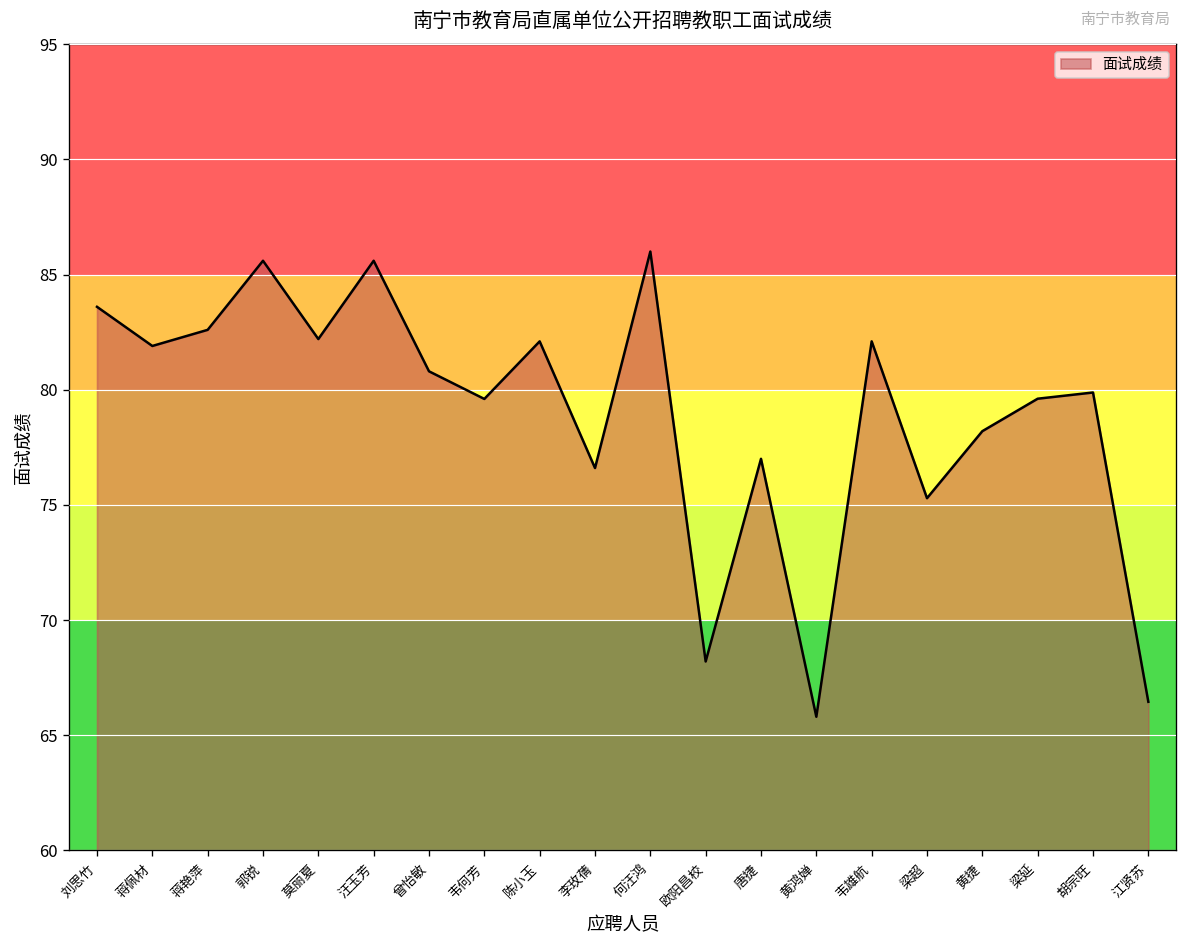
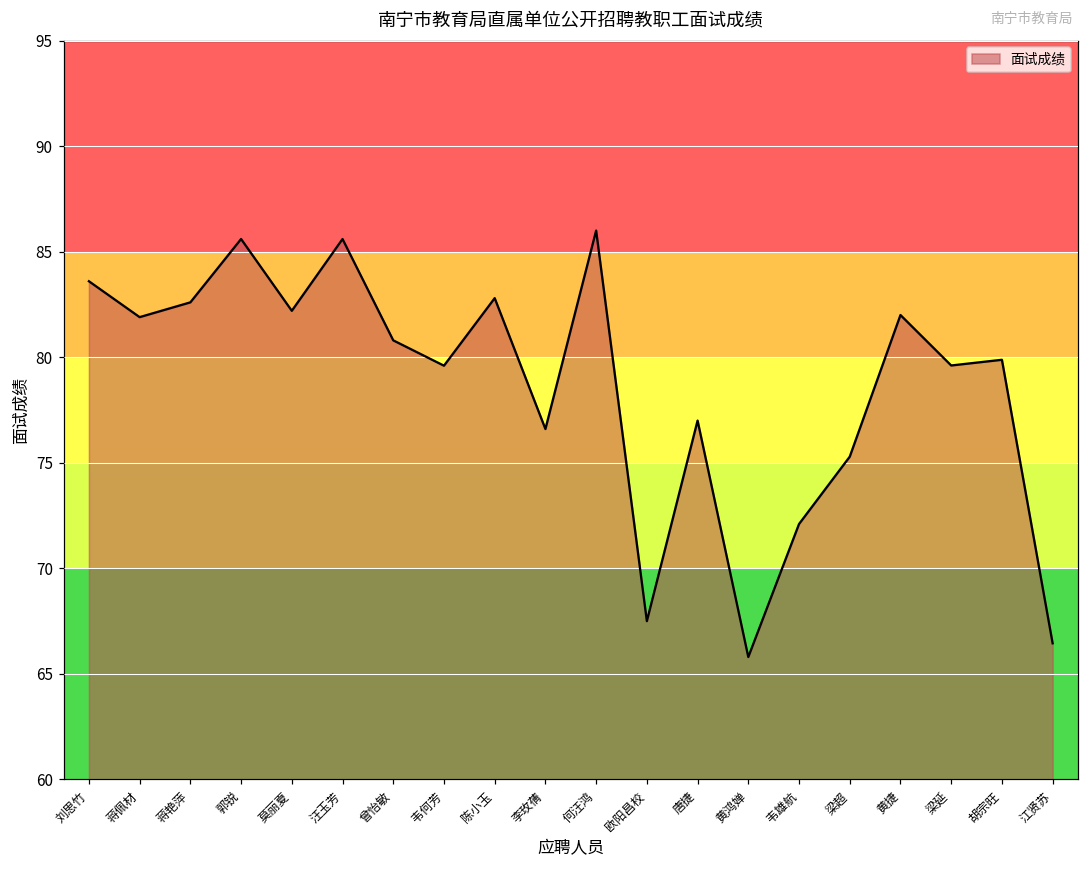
  {
    "刘思竹": 83.6,
    "蒋佩材": 81.9,
    "蒋艳萍": 82.6,
    "郭锐": 85.6,
    "莫丽夏": 82.2,
    "汪玉芳": 85.6,
    "曾怡敏": 80.8,
    "韦何芳": 79.6,
-   "陈小玉": 82.1,
+   "陈小玉": 82.8,
    "李玫蒨": 76.6,
    "何汪鸿": 86.0,
-   "欧阳昌校": 68.2,
+   "欧阳昌校": 67.5,
    "唐捷": 77.0,
    "黄鸿婵": 65.8,
-   "韦雄航": 82.1,
+   "韦雄航": 72.1,
    "梁超": 75.3,
-   "黄捷": 78.2,
+   "黄捷": 82.0,
    "梁延": 79.6,
    "胡宗旺": 79.9,
    "江贤苏": 66.5
  }
